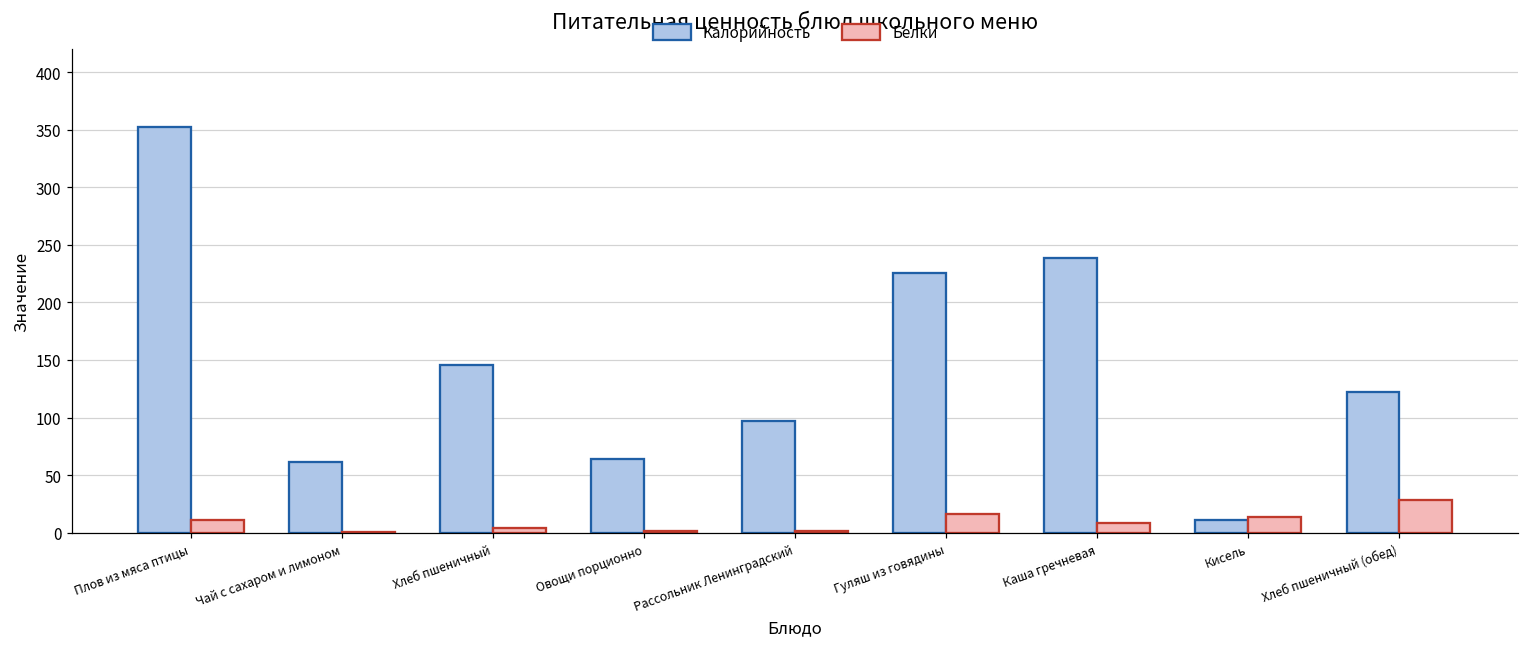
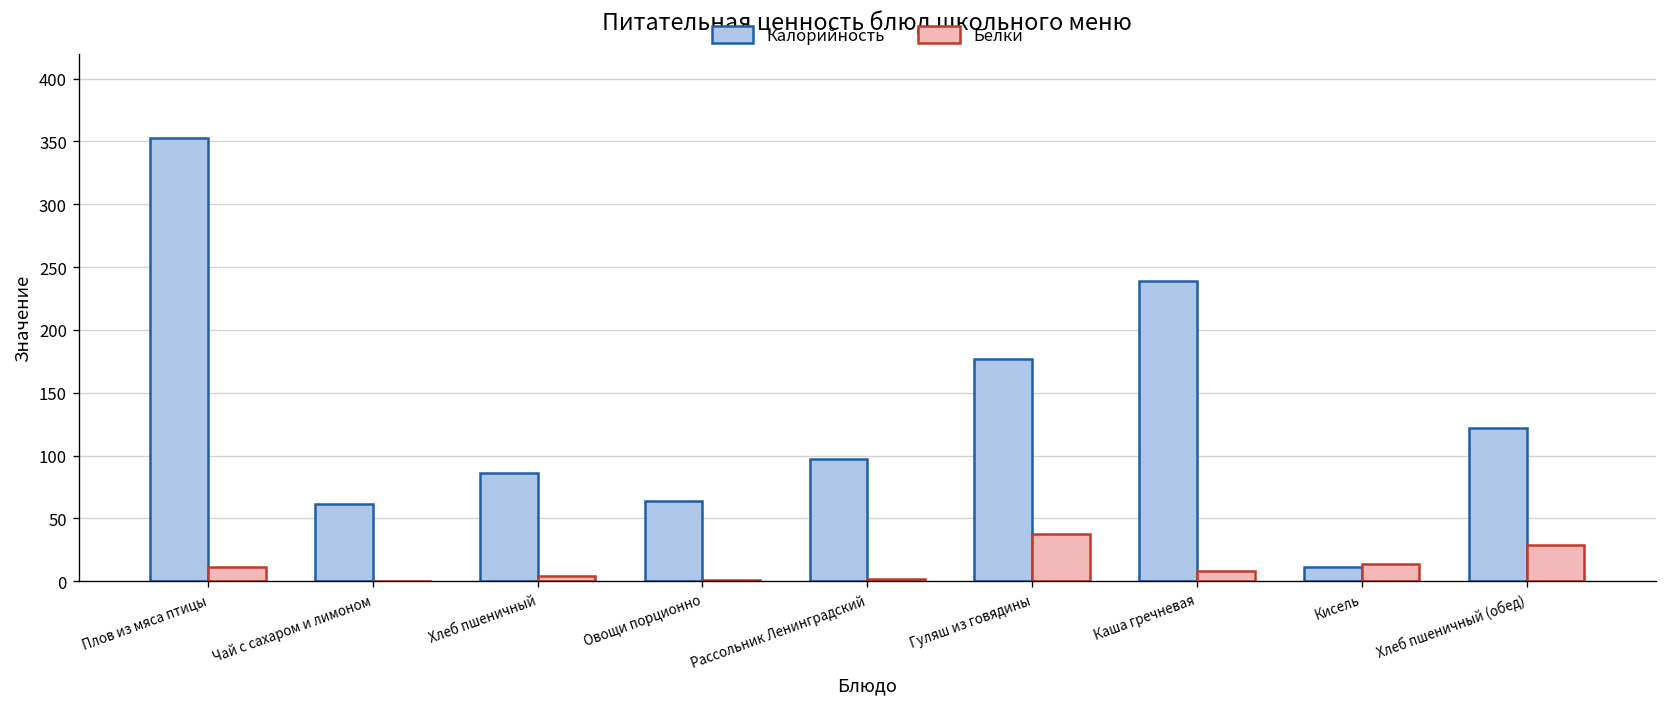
  {
    "Калорийность": {
      "Плов из мяса птицы": 353,
      "Чай с сахаром и лимоном": 62,
-     "Хлеб пшеничный": 146,
+     "Хлеб пшеничный": 87,
      "Овощи порционно": 64,
      "Рассольник Ленинградский": 97,
-     "Гуляш из говядины": 226,
+     "Гуляш из говядины": 177,
      "Каша гречневая": 239,
      "Кисель": 11,
      "Хлеб пшеничный (обед)": 122
    },
    "Белки": {
      "Плов из мяса птицы": 12,
      "Хлеб пшеничный": 4,
-     "Гуляш из говядины": 16,
+     "Гуляш из говядины": 38,
      "Каша гречневая": 8,
      "Кисель": 14,
      "Хлеб пшеничный (обед)": 29
    }
  }
